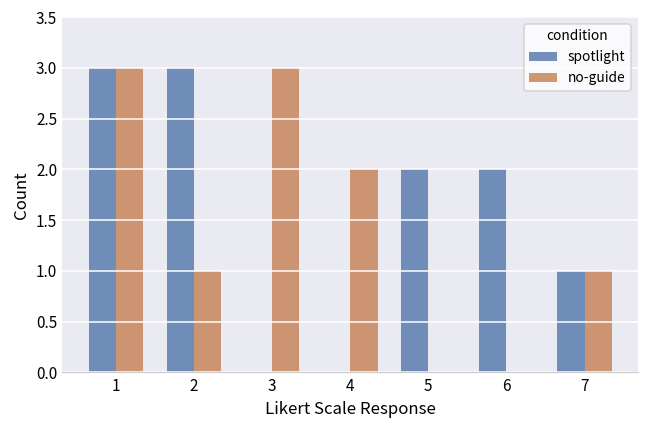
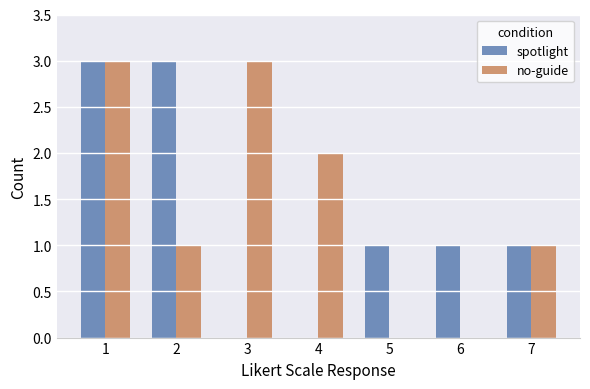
  {
    "spotlight": {
      "1": 3,
      "2": 3,
      "3": 0,
      "4": 0,
-     "5": 2,
-     "6": 2,
+     "5": 1,
+     "6": 1,
      "7": 1
    },
    "no-guide": {
      "1": 3,
      "2": 1,
      "3": 3,
      "4": 2,
      "5": 0,
      "6": 0,
      "7": 1
    }
  }
